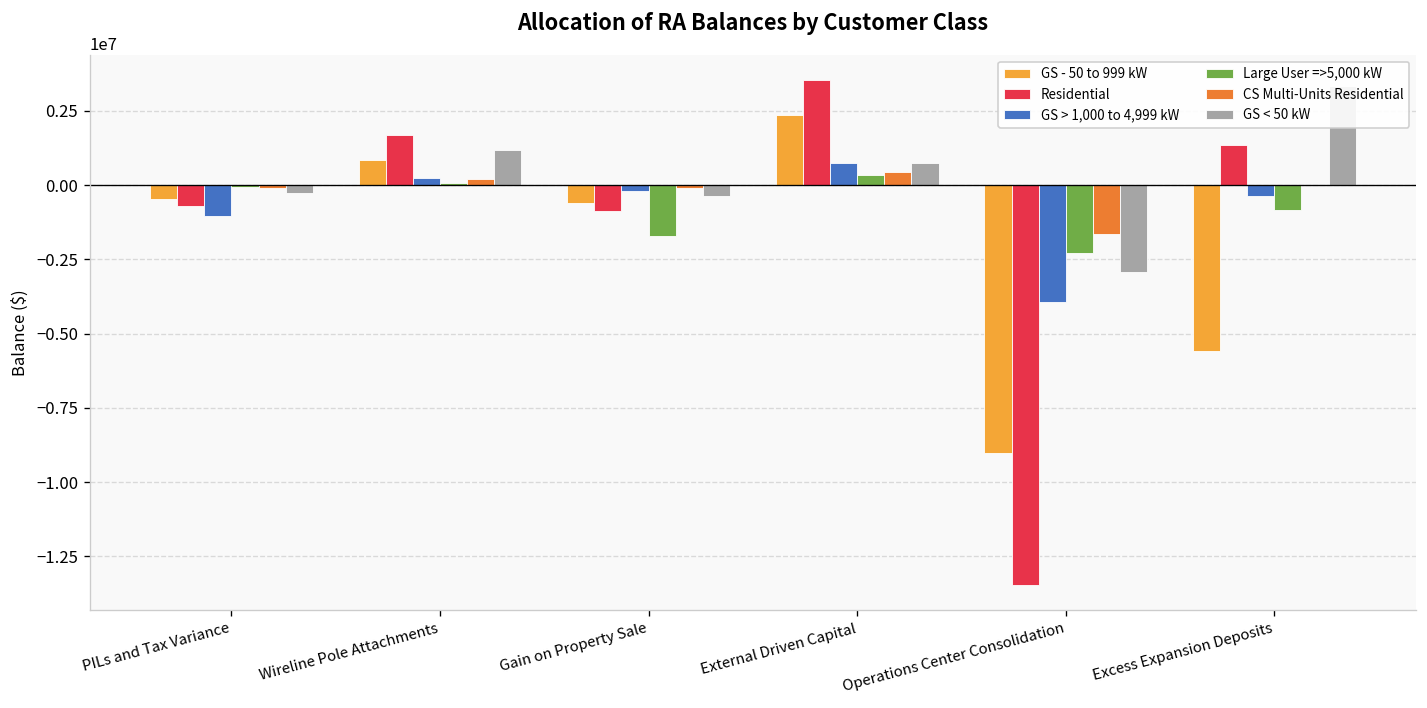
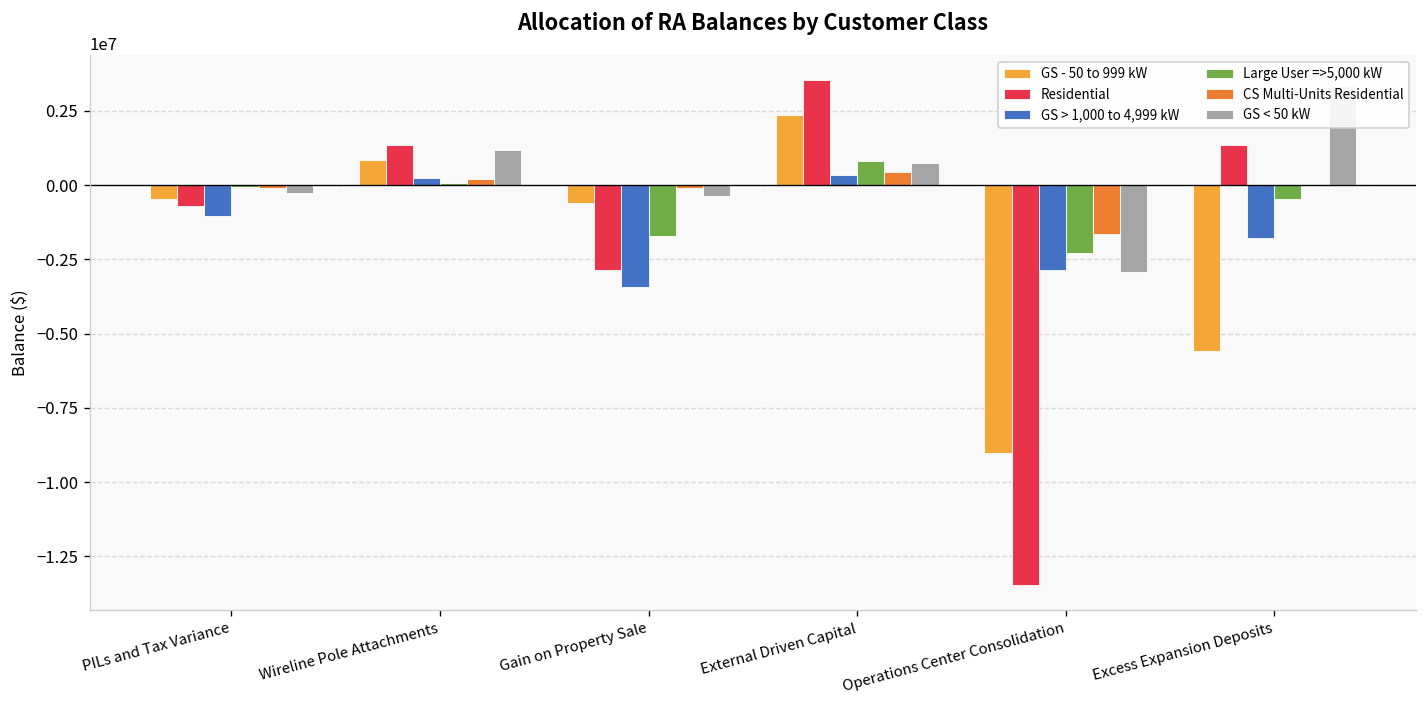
  {
    "Residential": {
      "PILs and Tax Variance": -700000,
-     "Wireline Pole Attachments": 1700000,
-     "Gain on Property Sale": -900000,
+     "Wireline Pole Attachments": 1300000,
+     "Gain on Property Sale": -2900000,
      "External Driven Capital": 3500000,
      "Operations Center Consolidation": -13500000,
      "Excess Expansion Deposits": 1300000
    },
    "GS > 1,000 to 4,999 kW": {
      "PILs and Tax Variance": -1100000,
      "Wireline Pole Attachments": 200000,
-     "Gain on Property Sale": -200000,
-     "External Driven Capital": 800000,
-     "Operations Center Consolidation": -3900000,
-     "Excess Expansion Deposits": -400000
+     "Gain on Property Sale": -3400000,
+     "External Driven Capital": 300000,
+     "Operations Center Consolidation": -2900000,
+     "Excess Expansion Deposits": -1800000
    },
    "Large User =>5,000 kW": {
      "Gain on Property Sale": -1700000,
-     "External Driven Capital": 400000,
+     "External Driven Capital": 800000,
      "Operations Center Consolidation": -2300000,
-     "Excess Expansion Deposits": -800000
+     "Excess Expansion Deposits": -500000
    },
    "GS < 50 kW": {
      "PILs and Tax Variance": -300000,
      "Wireline Pole Attachments": 1200000,
      "Gain on Property Sale": -400000,
      "External Driven Capital": 700000,
      "Operations Center Consolidation": -2900000
    }
  }
